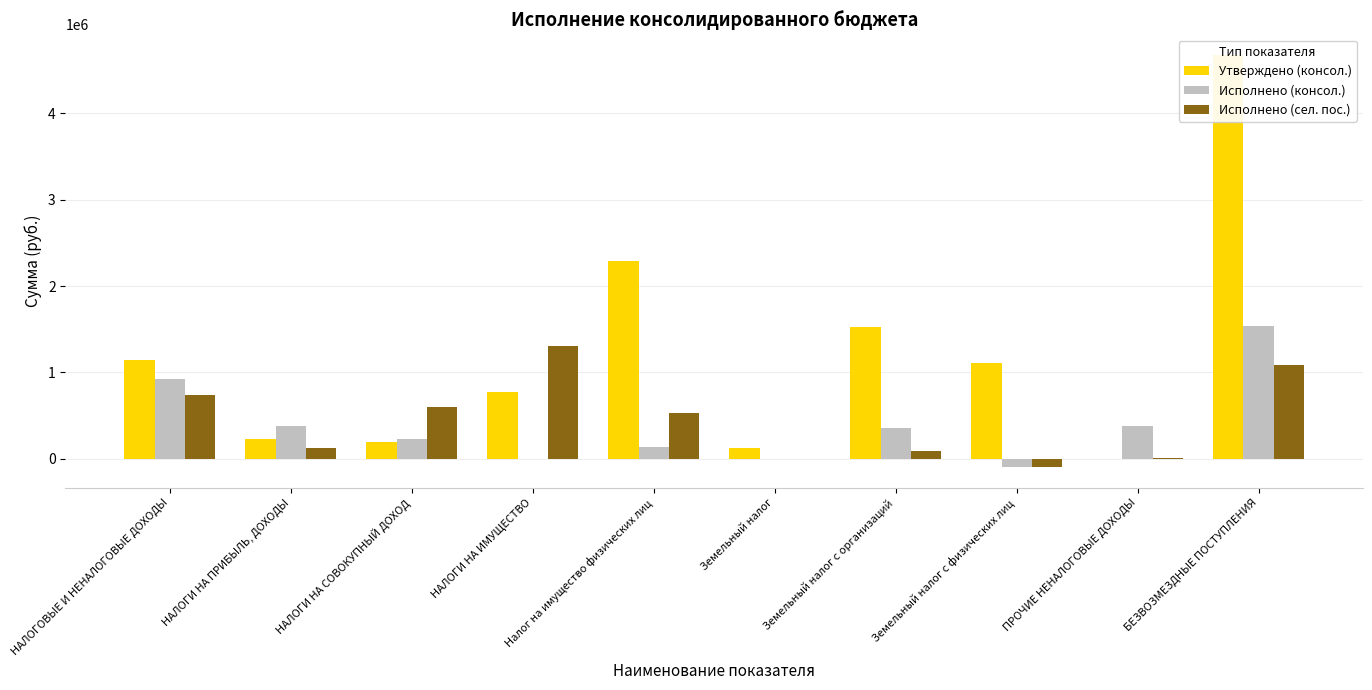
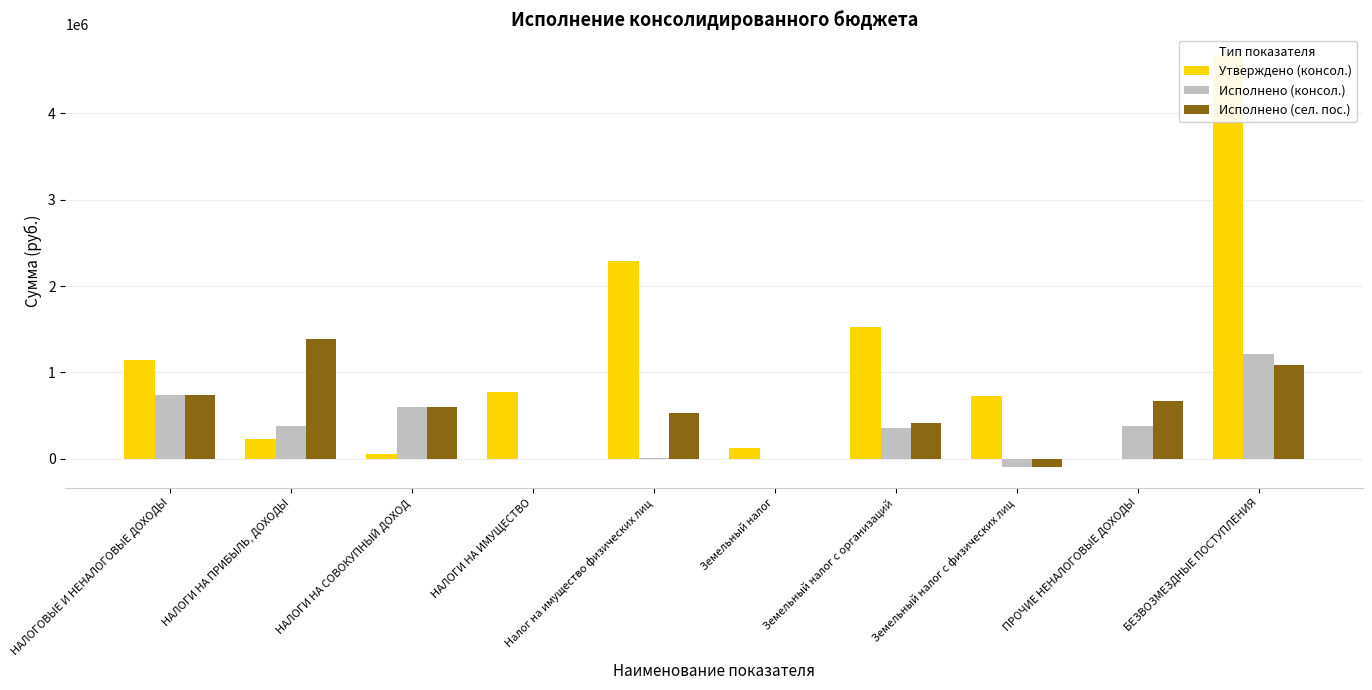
  {
    "Утверждено (консол.)": {
      "НАЛОГОВЫЕ И НЕНАЛОГОВЫЕ ДОХОДЫ": 1100000,
      "НАЛОГИ НА ПРИБЫЛЬ, ДОХОДЫ": 200000,
-     "НАЛОГИ НА СОВОКУПНЫЙ ДОХОД": 200000,
+     "НАЛОГИ НА СОВОКУПНЫЙ ДОХОД": 100000,
      "НАЛОГИ НА ИМУЩЕСТВО": 800000,
      "Налог на имущество физических лиц": 2300000,
      "Земельный налог": 100000,
      "Земельный налог с организаций": 1500000,
-     "Земельный налог с физических лиц": 1100000,
+     "Земельный налог с физических лиц": 700000,
      "ПРОЧИЕ НЕНАЛОГОВЫЕ ДОХОДЫ": 0
    },
    "Исполнено (консол.)": {
-     "НАЛОГОВЫЕ И НЕНАЛОГОВЫЕ ДОХОДЫ": 900000,
+     "НАЛОГОВЫЕ И НЕНАЛОГОВЫЕ ДОХОДЫ": 700000,
      "НАЛОГИ НА ПРИБЫЛЬ, ДОХОДЫ": 400000,
-     "НАЛОГИ НА СОВОКУПНЫЙ ДОХОД": 200000,
-     "Налог на имущество физических лиц": 100000,
+     "НАЛОГИ НА СОВОКУПНЫЙ ДОХОД": 600000,
+     "Налог на имущество физических лиц": 0,
      "Земельный налог с организаций": 400000,
      "Земельный налог с физических лиц": -100000,
      "ПРОЧИЕ НЕНАЛОГОВЫЕ ДОХОДЫ": 400000,
-     "БЕЗВОЗМЕЗДНЫЕ ПОСТУПЛЕНИЯ": 1500000
+     "БЕЗВОЗМЕЗДНЫЕ ПОСТУПЛЕНИЯ": 1200000
    },
    "Исполнено (сел. пос.)": {
      "НАЛОГОВЫЕ И НЕНАЛОГОВЫЕ ДОХОДЫ": 700000,
-     "НАЛОГИ НА ПРИБЫЛЬ, ДОХОДЫ": 100000,
+     "НАЛОГИ НА ПРИБЫЛЬ, ДОХОДЫ": 1400000,
      "НАЛОГИ НА СОВОКУПНЫЙ ДОХОД": 600000,
-     "НАЛОГИ НА ИМУЩЕСТВО": 1300000,
+     "НАЛОГИ НА ИМУЩЕСТВО": 0,
      "Налог на имущество физических лиц": 500000,
-     "Земельный налог с организаций": 100000,
+     "Земельный налог с организаций": 400000,
      "Земельный налог с физических лиц": -100000,
-     "ПРОЧИЕ НЕНАЛОГОВЫЕ ДОХОДЫ": 0,
+     "ПРОЧИЕ НЕНАЛОГОВЫЕ ДОХОДЫ": 700000,
      "БЕЗВОЗМЕЗДНЫЕ ПОСТУПЛЕНИЯ": 1100000
    }
  }
